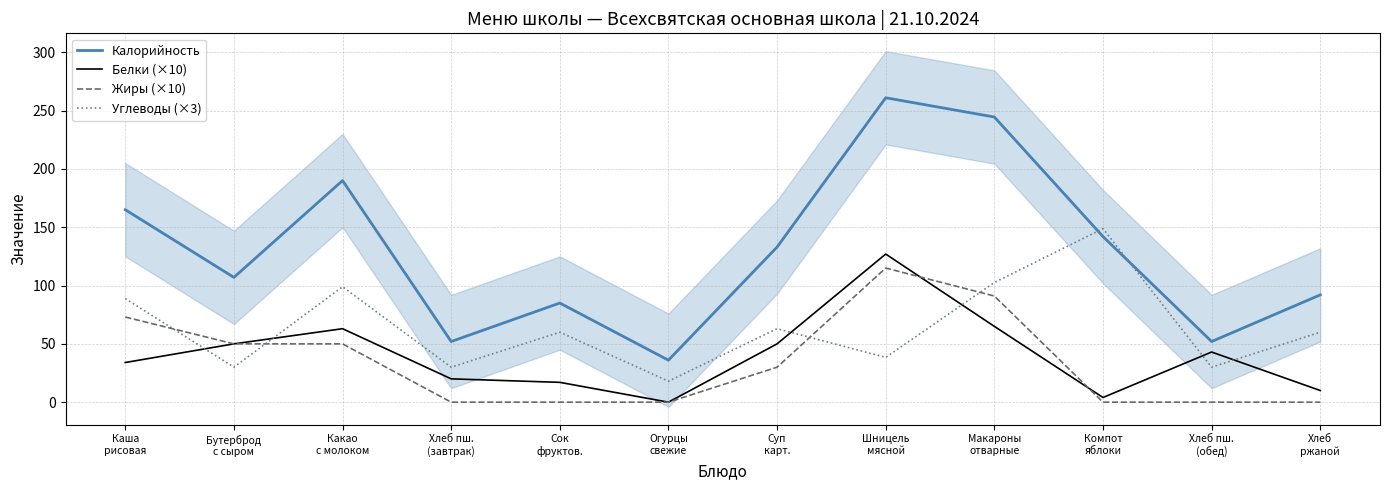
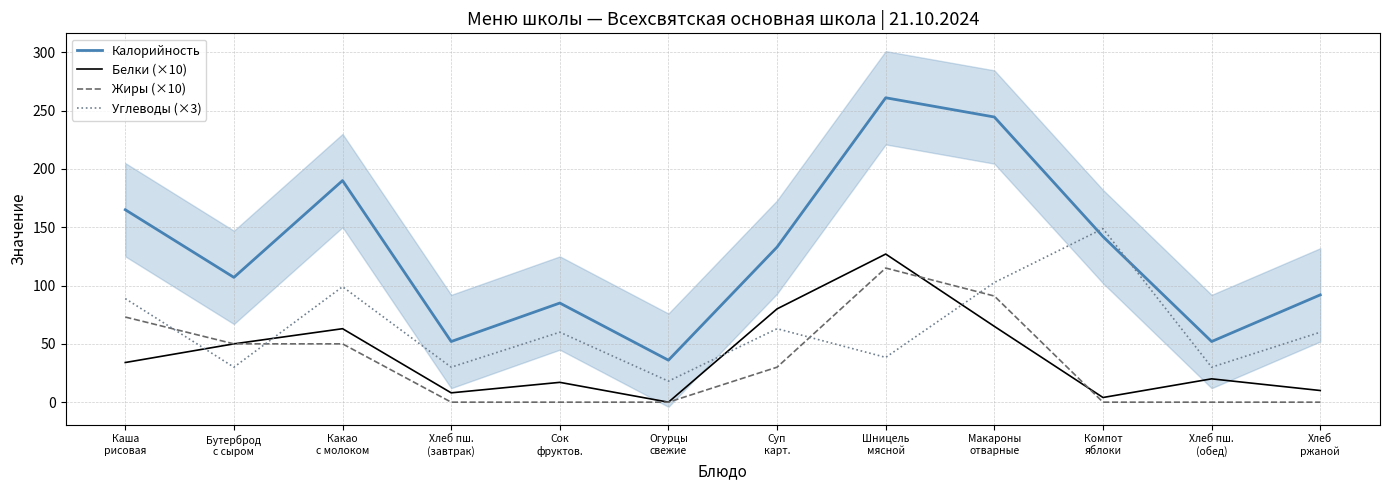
  {
    "Белки (×10)": {
      "Каша рисовая": 34,
      "Какао с молоком": 63,
-     "Хлеб пш. (завтрак)": 20,
+     "Хлеб пш. (завтрак)": 8,
      "Сок фруктов.": 17,
-     "Суп карт.": 50,
+     "Суп карт.": 80,
      "Шницель мясной": 127,
      "Макароны отварные": 65,
      "Компот яблоки": 4,
-     "Хлеб пш. (обед)": 43,
+     "Хлеб пш. (обед)": 20,
      "Хлеб ржаной": 10
    }
  }
